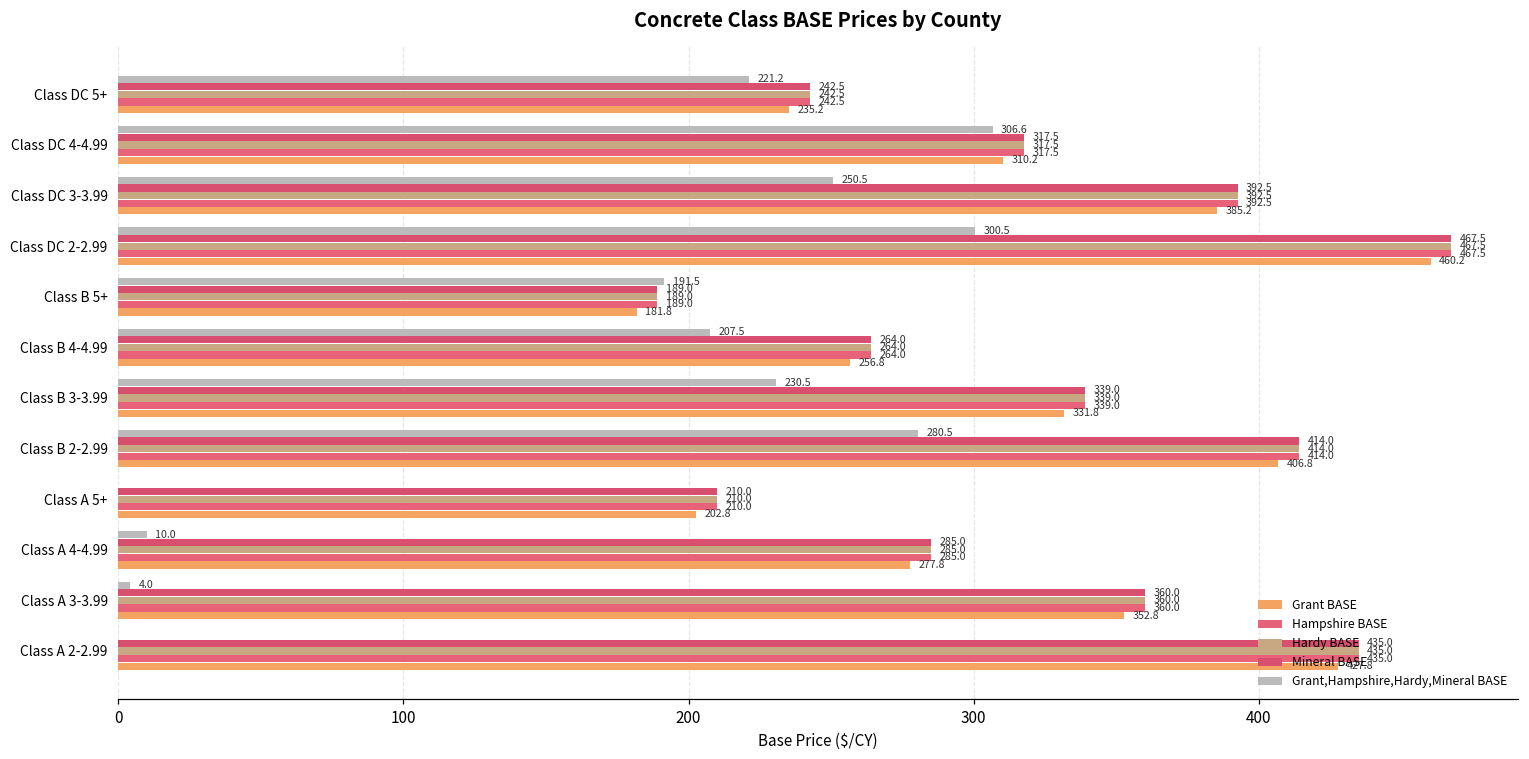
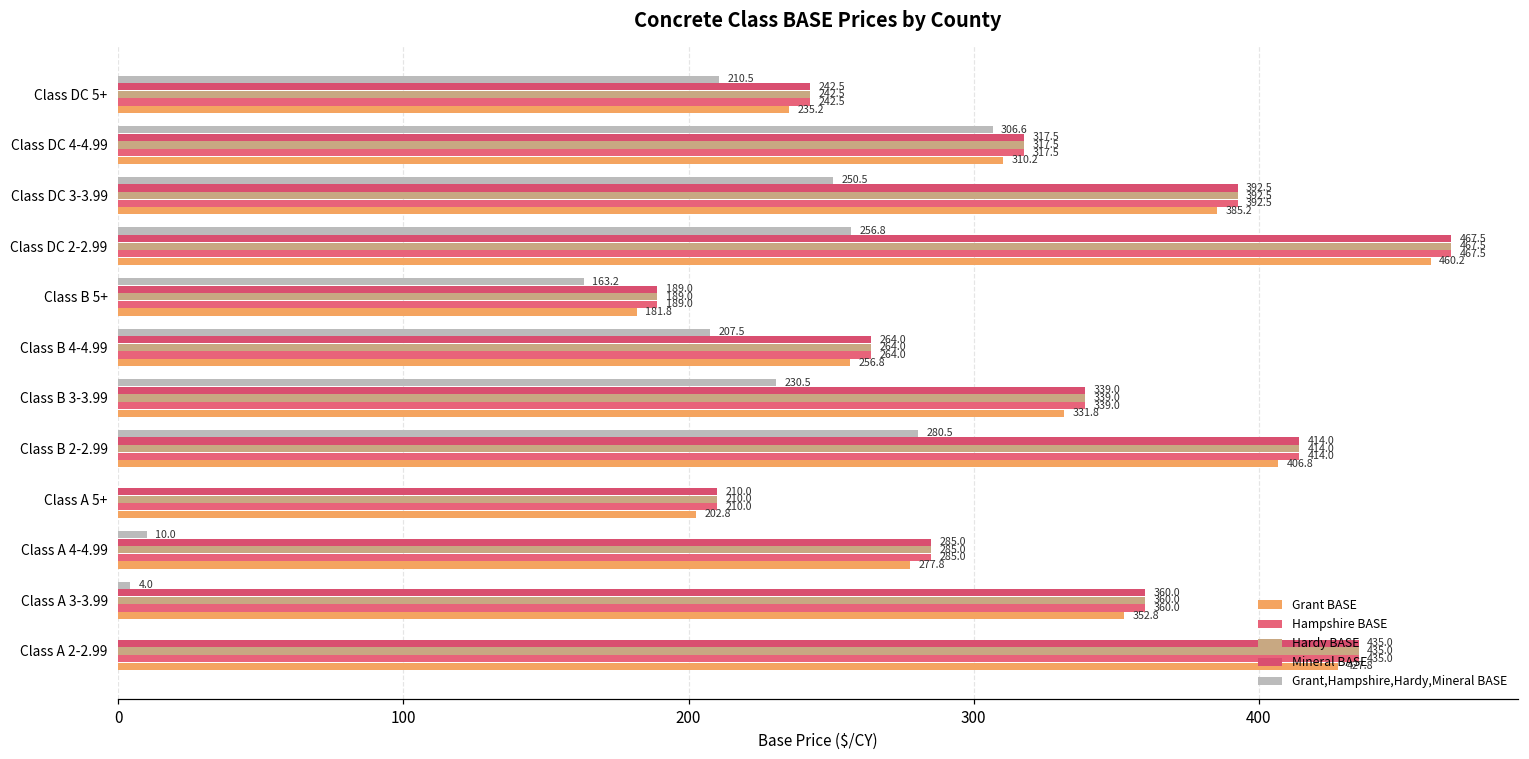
  {
    "Grant,Hampshire,Hardy,Mineral BASE": {
-     "Class DC 5+": 221.2,
+     "Class DC 5+": 210.5,
      "Class DC 4-4.99": 306.6,
      "Class DC 3-3.99": 250.5,
-     "Class DC 2-2.99": 300.5,
-     "Class B 5+": 191.5,
+     "Class DC 2-2.99": 256.8,
+     "Class B 5+": 163.2,
      "Class B 4-4.99": 207.5,
      "Class B 3-3.99": 230.5,
      "Class B 2-2.99": 280.5,
      "Class A 4-4.99": 10.0,
      "Class A 3-3.99": 4.0
    }
  }
